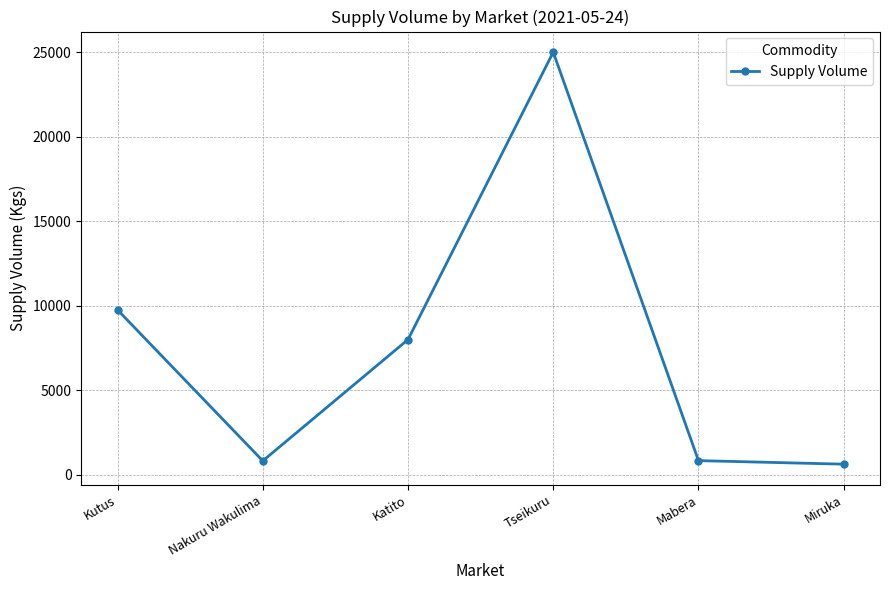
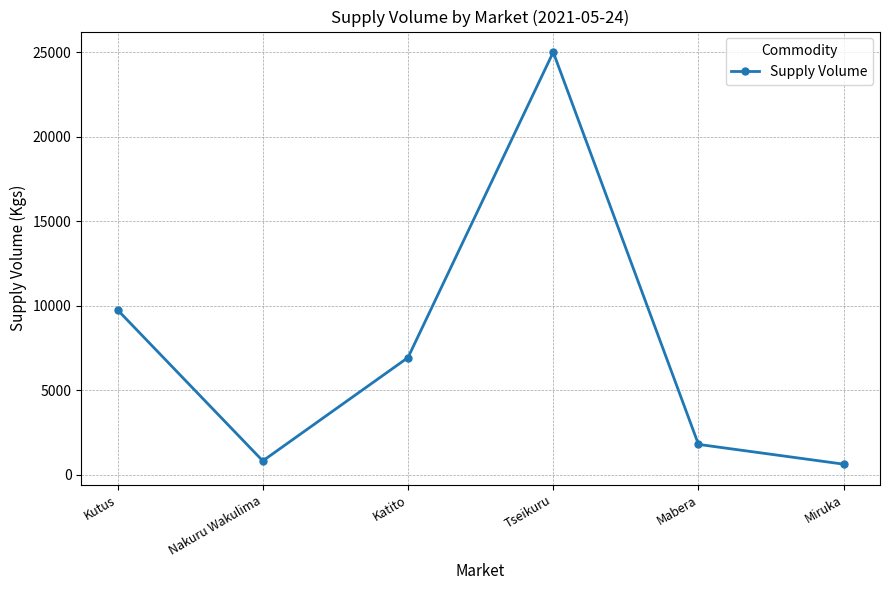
  {
    "Kutus": 9800,
    "Nakuru Wakulima": 800,
-   "Katito": 8000,
+   "Katito": 6900,
    "Tseikuru": 25000,
-   "Mabera": 800,
+   "Mabera": 1800,
    "Miruka": 600
  }
